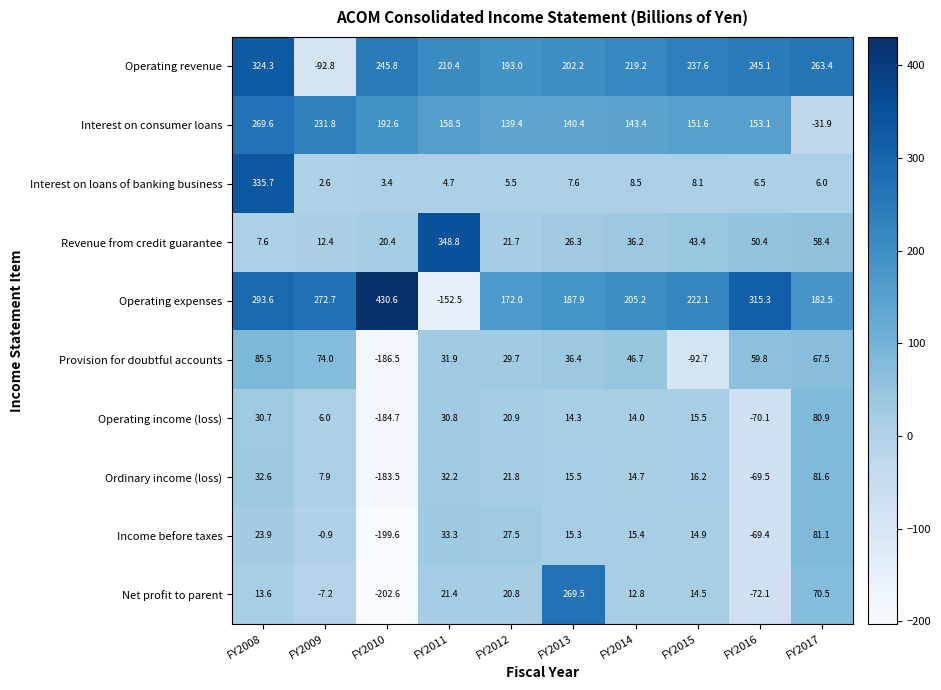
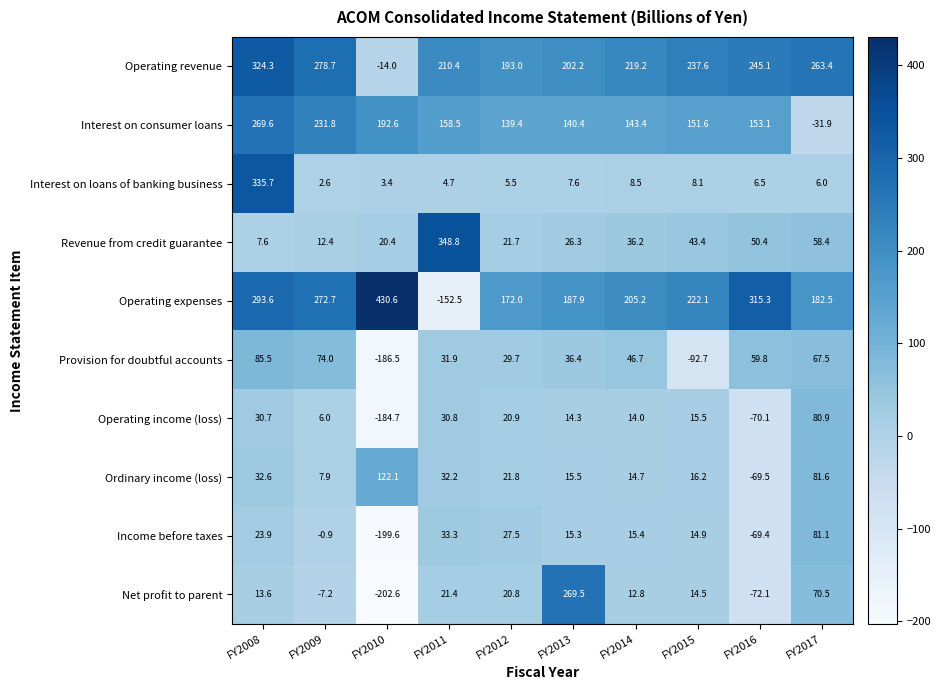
  {
    "Operating revenue": {
      "FY2008": 324.3,
-     "FY2009": -92.8,
-     "FY2010": 245.8,
+     "FY2009": 278.7,
+     "FY2010": -14.0,
      "FY2011": 210.4,
      "FY2012": 193.0,
      "FY2013": 202.2,
      "FY2014": 219.2,
      "FY2015": 237.6,
      "FY2016": 245.1,
      "FY2017": 263.4
    },
    "Interest on consumer loans": {
      "FY2008": 269.6,
      "FY2009": 231.8,
      "FY2010": 192.6,
      "FY2011": 158.5,
      "FY2012": 139.4,
      "FY2013": 140.4,
      "FY2014": 143.4,
      "FY2015": 151.6,
      "FY2016": 153.1,
      "FY2017": -31.9
    },
    "Interest on loans of banking business": {
      "FY2008": 335.7,
      "FY2009": 2.6,
      "FY2010": 3.4,
      "FY2011": 4.7,
      "FY2012": 5.5,
      "FY2013": 7.6,
      "FY2014": 8.5,
      "FY2015": 8.1,
      "FY2016": 6.5,
      "FY2017": 6.0
    },
    "Revenue from credit guarantee": {
      "FY2008": 7.6,
      "FY2009": 12.4,
      "FY2010": 20.4,
      "FY2011": 348.8,
      "FY2012": 21.7,
      "FY2013": 26.3,
      "FY2014": 36.2,
      "FY2015": 43.4,
      "FY2016": 50.4,
      "FY2017": 58.4
    },
    "Operating expenses": {
      "FY2008": 293.6,
      "FY2009": 272.7,
      "FY2010": 430.6,
      "FY2011": -152.5,
      "FY2012": 172.0,
      "FY2013": 187.9,
      "FY2014": 205.2,
      "FY2015": 222.1,
      "FY2016": 315.3,
      "FY2017": 182.5
    },
    "Provision for doubtful accounts": {
      "FY2008": 85.5,
      "FY2009": 74.0,
      "FY2010": -186.5,
      "FY2011": 31.9,
      "FY2012": 29.7,
      "FY2013": 36.4,
      "FY2014": 46.7,
      "FY2015": -92.7,
      "FY2016": 59.8,
      "FY2017": 67.5
    },
    "Operating income (loss)": {
      "FY2008": 30.7,
      "FY2009": 6.0,
      "FY2010": -184.7,
      "FY2011": 30.8,
      "FY2012": 20.9,
      "FY2013": 14.3,
      "FY2014": 14.0,
      "FY2015": 15.5,
      "FY2016": -70.1,
      "FY2017": 80.9
    },
    "Ordinary income (loss)": {
      "FY2008": 32.6,
      "FY2009": 7.9,
-     "FY2010": -183.5,
+     "FY2010": 122.1,
      "FY2011": 32.2,
      "FY2012": 21.8,
      "FY2013": 15.5,
      "FY2014": 14.7,
      "FY2015": 16.2,
      "FY2016": -69.5,
      "FY2017": 81.6
    },
    "Income before taxes": {
      "FY2008": 23.9,
      "FY2009": -0.9,
      "FY2010": -199.6,
      "FY2011": 33.3,
      "FY2012": 27.5,
      "FY2013": 15.3,
      "FY2014": 15.4,
      "FY2015": 14.9,
      "FY2016": -69.4,
      "FY2017": 81.1
    },
    "Net profit to parent": {
      "FY2008": 13.6,
      "FY2009": -7.2,
      "FY2010": -202.6,
      "FY2011": 21.4,
      "FY2012": 20.8,
      "FY2013": 269.5,
      "FY2014": 12.8,
      "FY2015": 14.5,
      "FY2016": -72.1,
      "FY2017": 70.5
    }
  }
